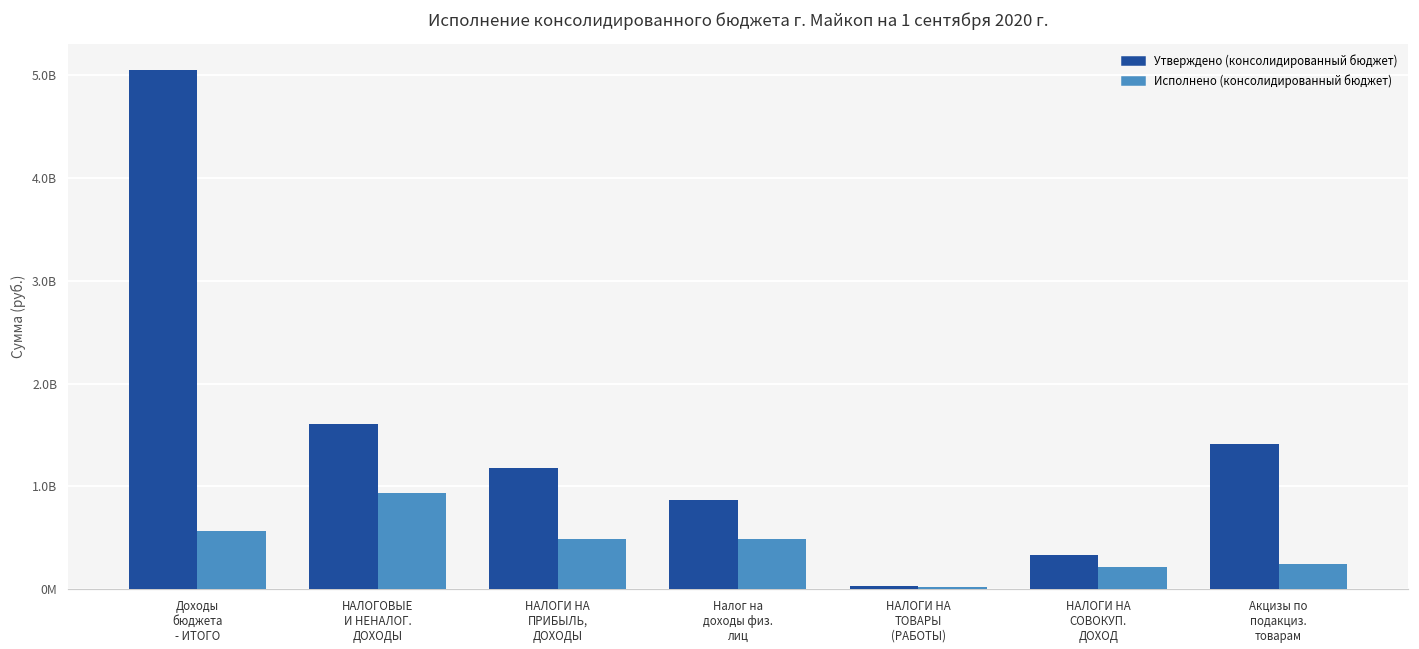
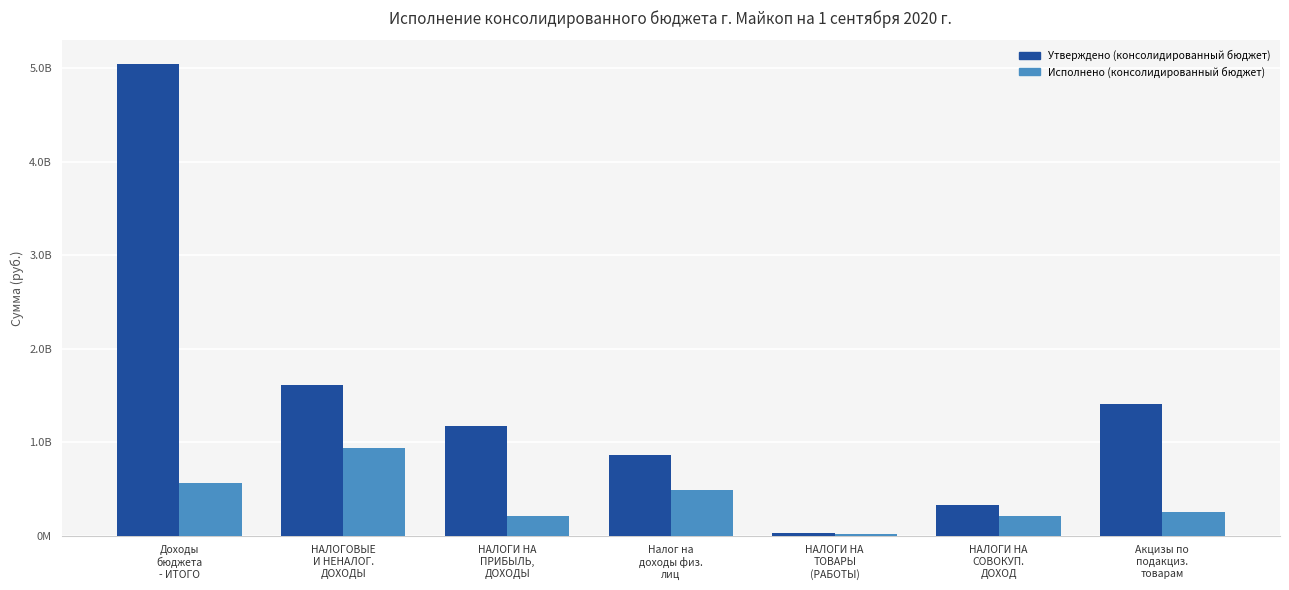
  {
    "Утверждено (консолидированный бюджет)": {
      "Доходы бюджета - ИТОГО": 5000000000,
      "НАЛОГОВЫЕ И НЕНАЛОГ. ДОХОДЫ": 1600000000,
      "НАЛОГИ НА ПРИБЫЛЬ, ДОХОДЫ": 1200000000,
      "Налог на доходы физ. лиц": 900000000,
      "НАЛОГИ НА ТОВАРЫ (РАБОТЫ)": 0,
      "НАЛОГИ НА СОВОКУП. ДОХОД": 300000000,
      "Акцизы по подакциз. товарам": 1400000000
    },
    "Исполнено (консолидированный бюджет)": {
      "Доходы бюджета - ИТОГО": 600000000,
      "НАЛОГОВЫЕ И НЕНАЛОГ. ДОХОДЫ": 900000000,
-     "НАЛОГИ НА ПРИБЫЛЬ, ДОХОДЫ": 500000000,
+     "НАЛОГИ НА ПРИБЫЛЬ, ДОХОДЫ": 200000000,
      "Налог на доходы физ. лиц": 500000000,
      "НАЛОГИ НА СОВОКУП. ДОХОД": 200000000,
      "Акцизы по подакциз. товарам": 200000000
    }
  }
